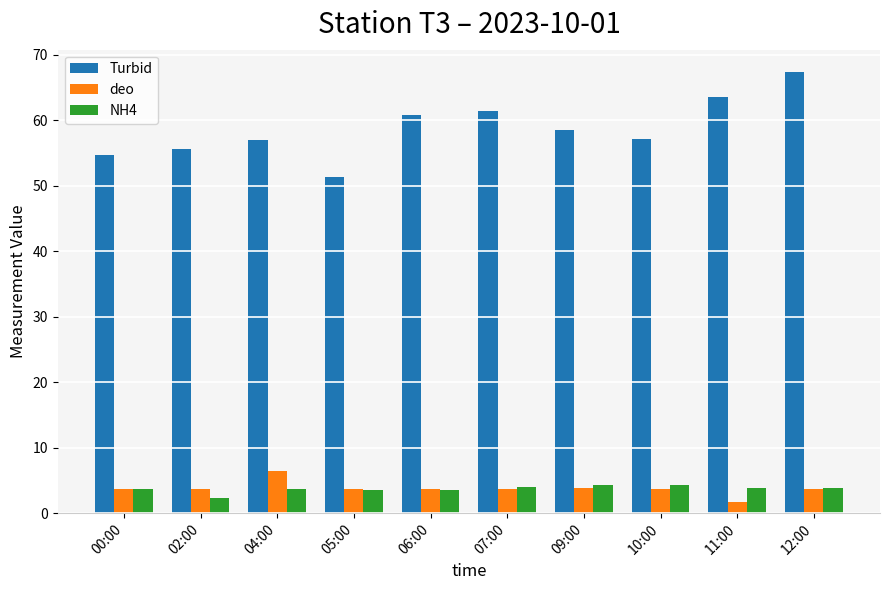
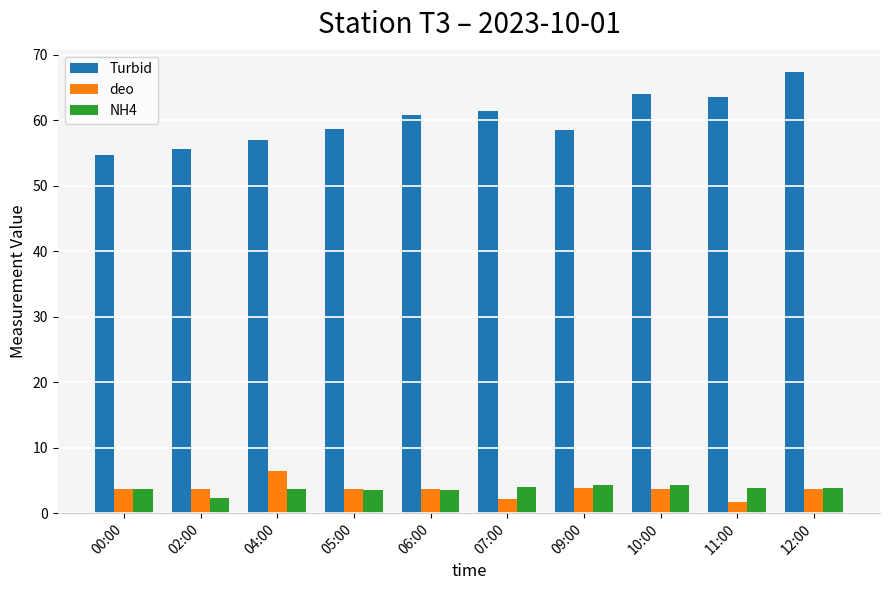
  {
    "Turbid": {
      "00:00": 55,
      "02:00": 56,
      "04:00": 57,
-     "05:00": 51,
+     "05:00": 59,
      "06:00": 61,
      "07:00": 61,
      "09:00": 59,
-     "10:00": 57,
+     "10:00": 64,
      "11:00": 64,
      "12:00": 67
    },
    "deo": {
      "00:00": 4,
      "02:00": 4,
      "04:00": 7,
      "05:00": 4,
      "06:00": 4,
-     "07:00": 4,
+     "07:00": 2,
      "09:00": 4,
      "10:00": 4,
      "11:00": 2,
      "12:00": 4
    },
    "NH4": {
      "00:00": 4,
      "02:00": 2,
      "04:00": 4,
      "05:00": 4,
      "06:00": 4,
      "07:00": 4,
      "09:00": 4,
      "10:00": 4,
      "11:00": 4,
      "12:00": 4
    }
  }
